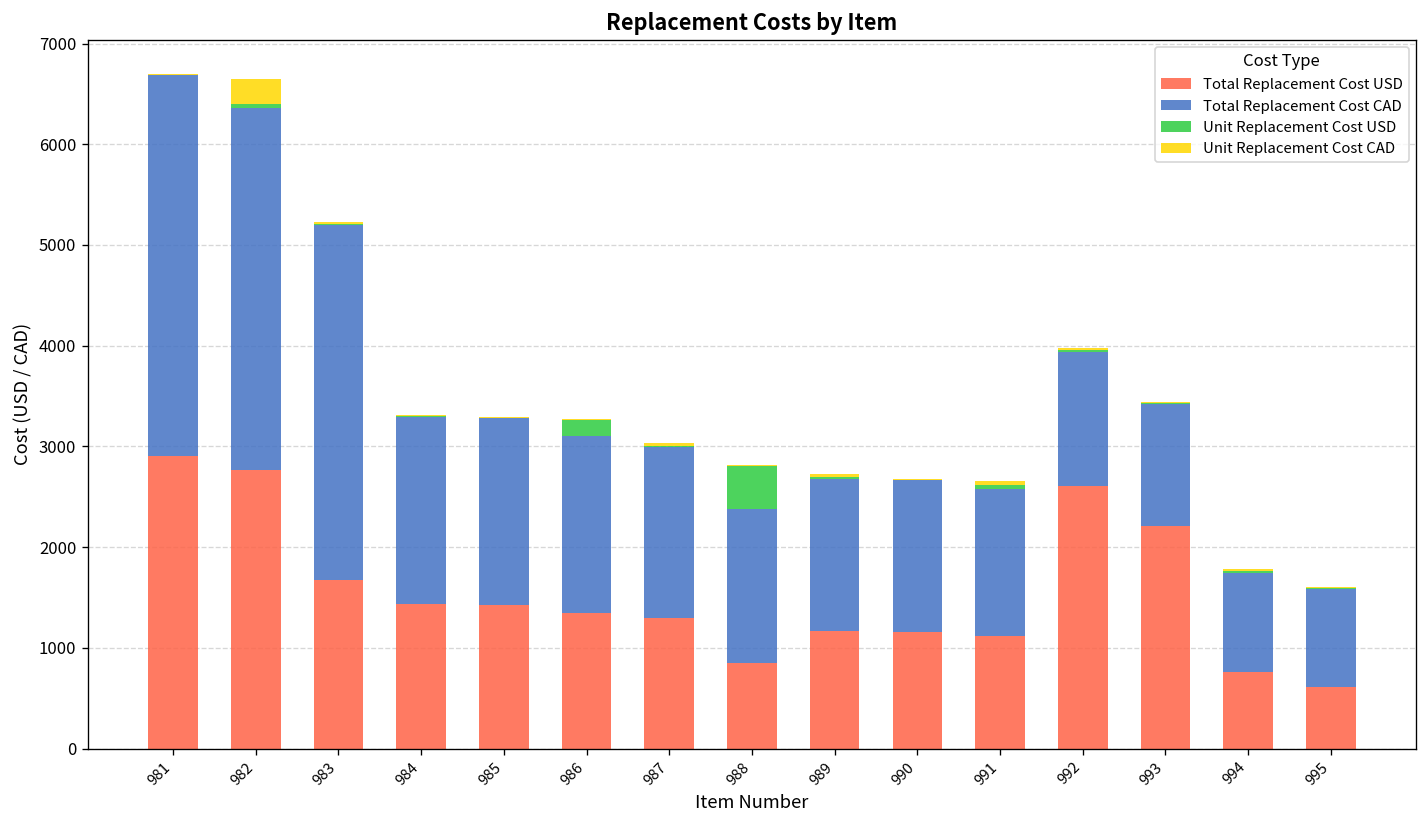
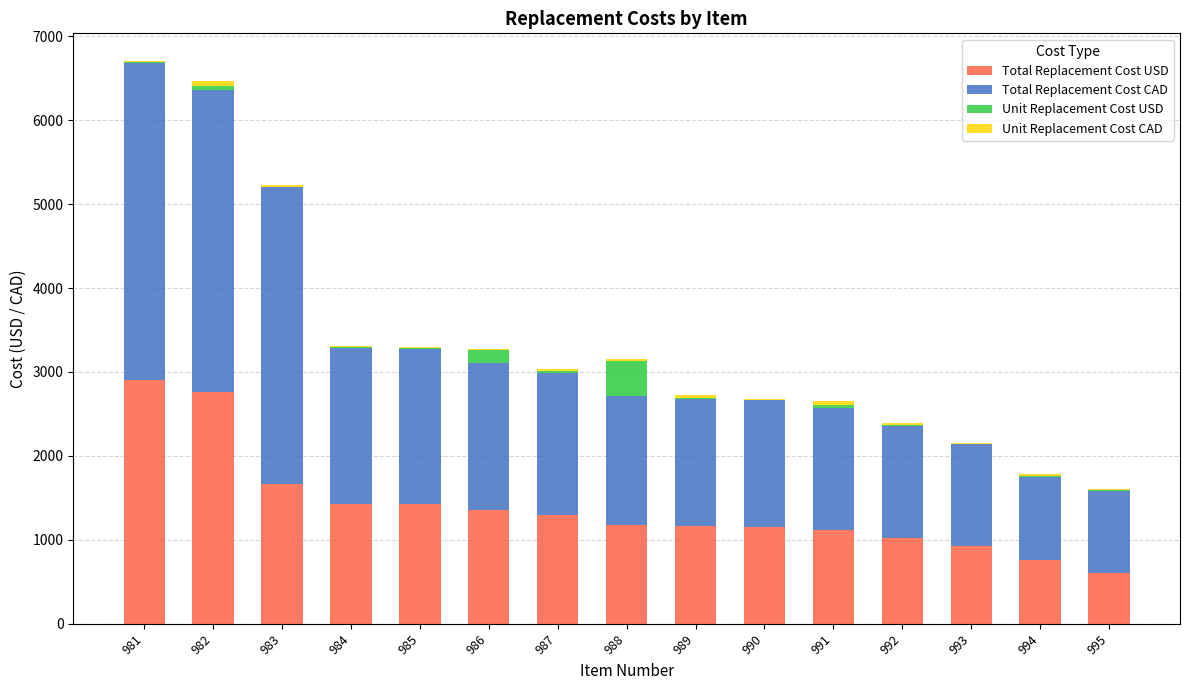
  {
    "Total Replacement Cost USD": {
      "981": 2900,
      "982": 2800,
      "983": 1700,
      "984": 1400,
      "985": 1400,
      "986": 1400,
      "987": 1300,
-     "988": 800,
+     "988": 1200,
      "989": 1200,
      "990": 1200,
      "991": 1100,
-     "992": 2600,
-     "993": 2200,
+     "992": 1000,
+     "993": 900,
      "994": 800,
      "995": 600
    },
    "Total Replacement Cost CAD": {
      "981": 3800,
      "982": 3600,
      "983": 3500,
      "984": 1900,
      "985": 1900,
      "986": 1800,
      "987": 1700,
      "988": 1500,
      "989": 1500,
      "990": 1500,
      "991": 1500,
      "992": 1300,
      "993": 1200,
      "994": 1000,
      "995": 1000
    },
    "Unit Replacement Cost USD": {
      "982": 0,
      "986": 200,
      "988": 400,
      "991": 0
    },
    "Unit Replacement Cost CAD": {
-     "982": 200,
+     "982": 100,
      "989": 0,
      "991": 0
    }
  }
